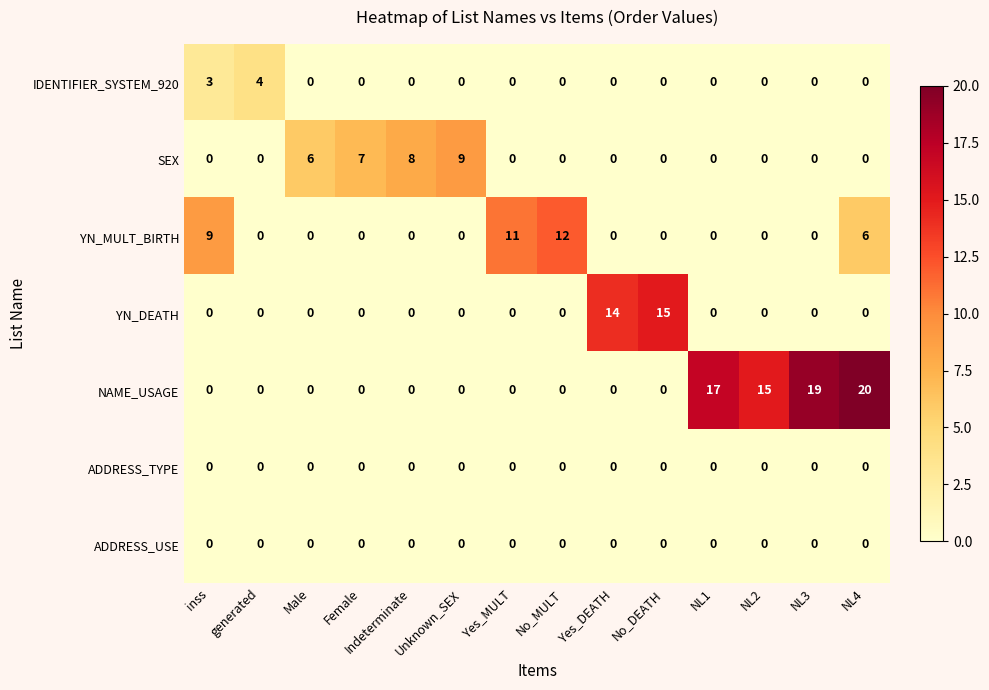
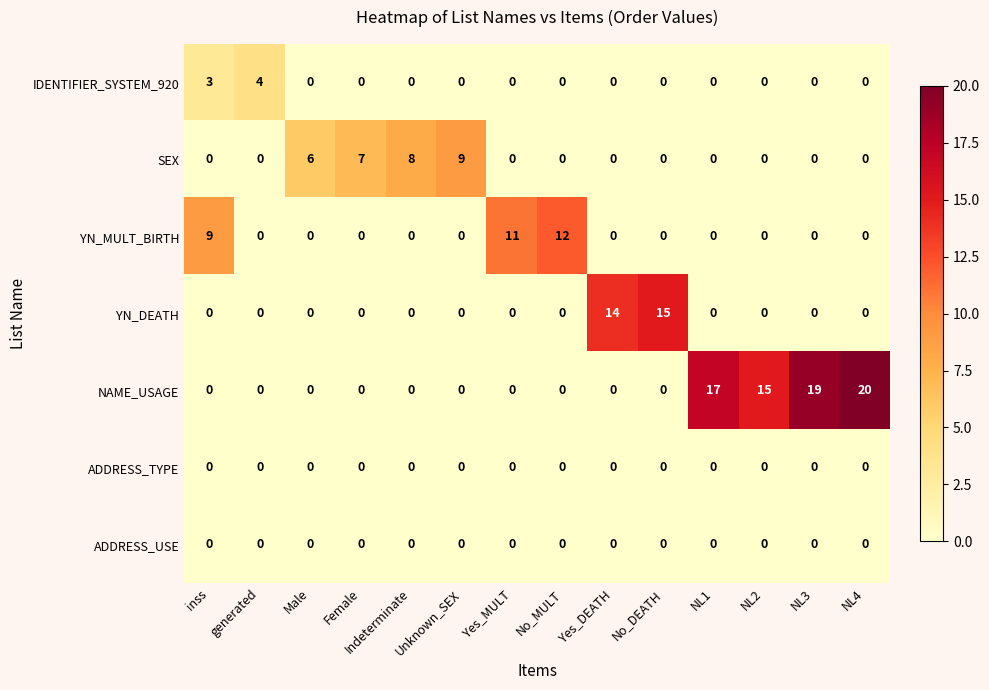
  {
    "IDENTIFIER_SYSTEM_920": {
      "inss": 3,
      "generated": 4,
      "Male": 0,
      "Female": 0,
      "Indeterminate": 0,
      "Unknown_SEX": 0,
      "Yes_MULT": 0,
      "No_MULT": 0,
      "Yes_DEATH": 0,
      "No_DEATH": 0,
      "NL1": 0,
      "NL2": 0,
      "NL3": 0,
      "NL4": 0
    },
    "SEX": {
      "inss": 0,
      "generated": 0,
      "Male": 6,
      "Female": 7,
      "Indeterminate": 8,
      "Unknown_SEX": 9,
      "Yes_MULT": 0,
      "No_MULT": 0,
      "Yes_DEATH": 0,
      "No_DEATH": 0,
      "NL1": 0,
      "NL2": 0,
      "NL3": 0,
      "NL4": 0
    },
    "YN_MULT_BIRTH": {
      "inss": 9,
      "generated": 0,
      "Male": 0,
      "Female": 0,
      "Indeterminate": 0,
      "Unknown_SEX": 0,
      "Yes_MULT": 11,
      "No_MULT": 12,
      "Yes_DEATH": 0,
      "No_DEATH": 0,
      "NL1": 0,
      "NL2": 0,
      "NL3": 0,
-     "NL4": 6
+     "NL4": 0
    },
    "YN_DEATH": {
      "inss": 0,
      "generated": 0,
      "Male": 0,
      "Female": 0,
      "Indeterminate": 0,
      "Unknown_SEX": 0,
      "Yes_MULT": 0,
      "No_MULT": 0,
      "Yes_DEATH": 14,
      "No_DEATH": 15,
      "NL1": 0,
      "NL2": 0,
      "NL3": 0,
      "NL4": 0
    },
    "NAME_USAGE": {
      "inss": 0,
      "generated": 0,
      "Male": 0,
      "Female": 0,
      "Indeterminate": 0,
      "Unknown_SEX": 0,
      "Yes_MULT": 0,
      "No_MULT": 0,
      "Yes_DEATH": 0,
      "No_DEATH": 0,
      "NL1": 17,
      "NL2": 15,
      "NL3": 19,
      "NL4": 20
    },
    "ADDRESS_TYPE": {
      "inss": 0,
      "generated": 0,
      "Male": 0,
      "Female": 0,
      "Indeterminate": 0,
      "Unknown_SEX": 0,
      "Yes_MULT": 0,
      "No_MULT": 0,
      "Yes_DEATH": 0,
      "No_DEATH": 0,
      "NL1": 0,
      "NL2": 0,
      "NL3": 0,
      "NL4": 0
    },
    "ADDRESS_USE": {
      "inss": 0,
      "generated": 0,
      "Male": 0,
      "Female": 0,
      "Indeterminate": 0,
      "Unknown_SEX": 0,
      "Yes_MULT": 0,
      "No_MULT": 0,
      "Yes_DEATH": 0,
      "No_DEATH": 0,
      "NL1": 0,
      "NL2": 0,
      "NL3": 0,
      "NL4": 0
    }
  }
